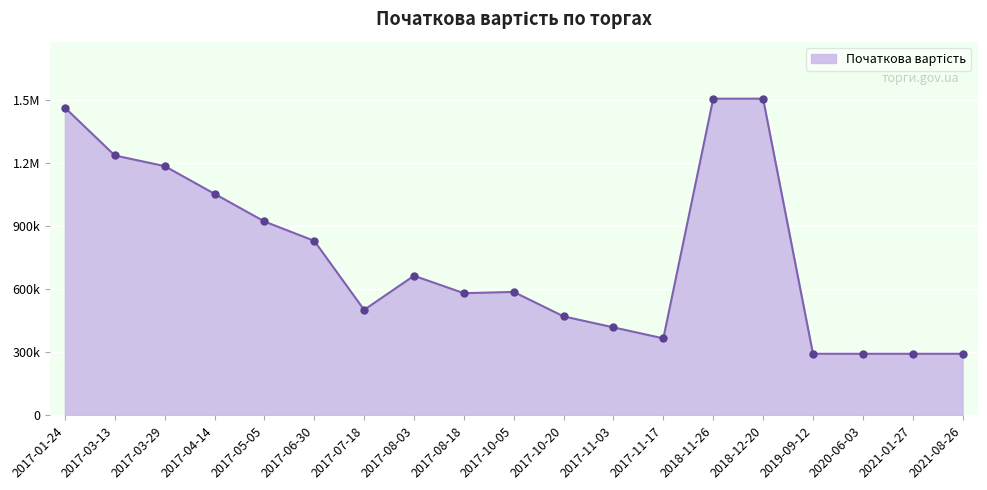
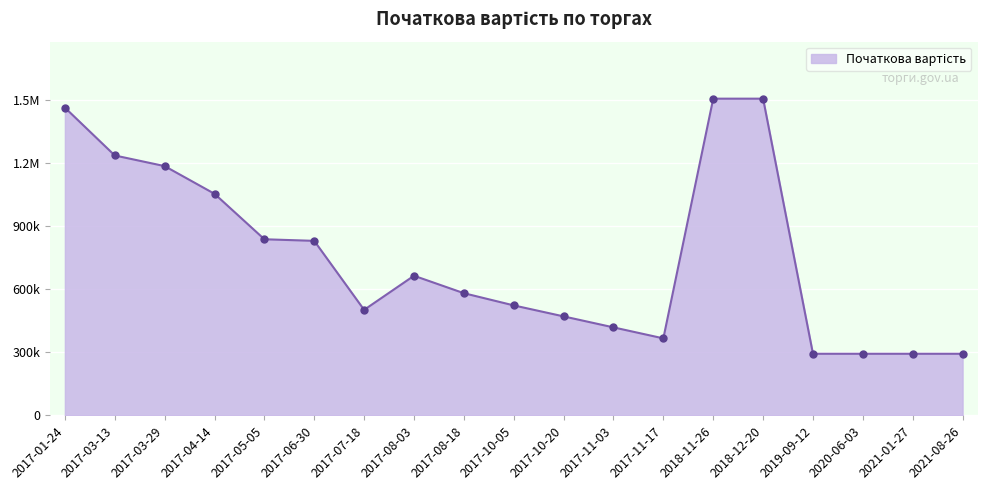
  {
    "2017-01-24": 1460000,
    "2017-03-13": 1240000,
    "2017-03-29": 1190000,
    "2017-04-14": 1050000,
-   "2017-05-05": 920000,
+   "2017-05-05": 840000,
    "2017-06-30": 830000,
    "2017-07-18": 500000,
    "2017-08-03": 660000,
    "2017-08-18": 580000,
-   "2017-10-05": 590000,
+   "2017-10-05": 520000,
    "2017-10-20": 470000,
    "2017-11-03": 420000,
    "2017-11-17": 370000,
    "2018-11-26": 1510000,
    "2018-12-20": 1510000,
    "2019-09-12": 290000,
    "2020-06-03": 290000,
    "2021-01-27": 290000,
    "2021-08-26": 290000
  }
